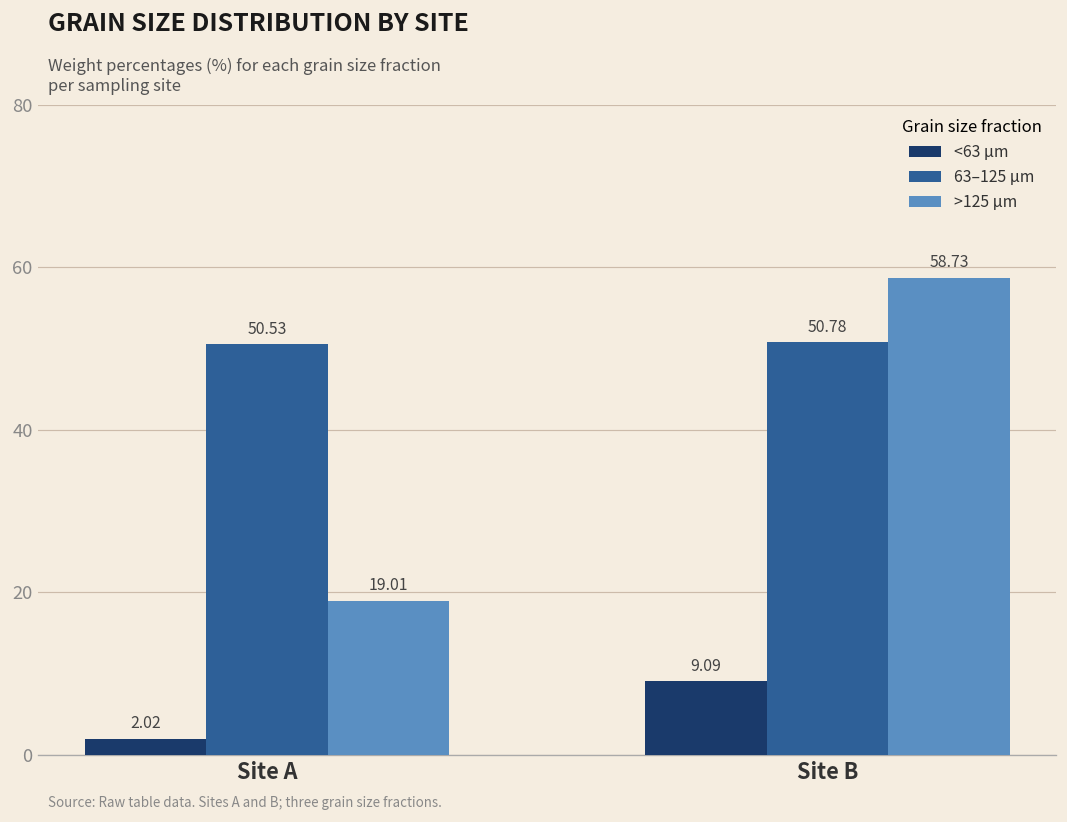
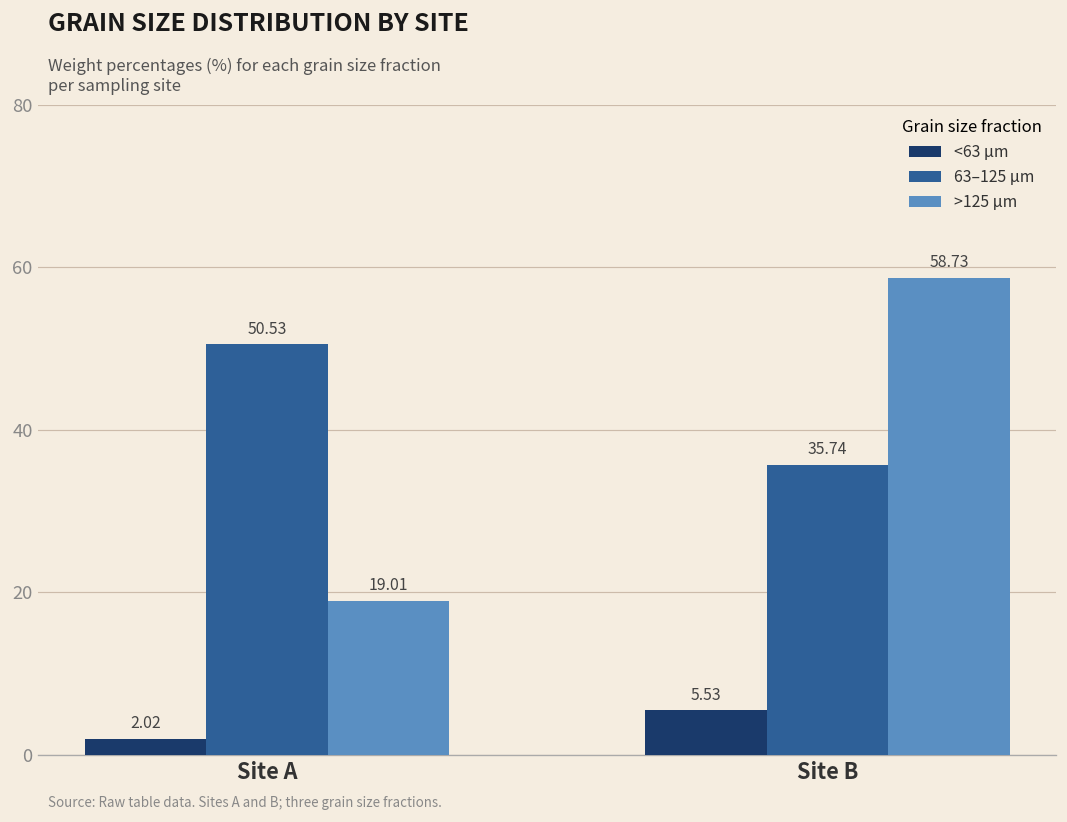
  {
    "<63 µm": {
      "Site A": 2.02,
-     "Site B": 9.09
+     "Site B": 5.53
    },
    "63–125 µm": {
      "Site A": 50.53,
-     "Site B": 50.78
+     "Site B": 35.74
    },
    ">125 µm": {
      "Site A": 19.01,
      "Site B": 58.73
    }
  }
